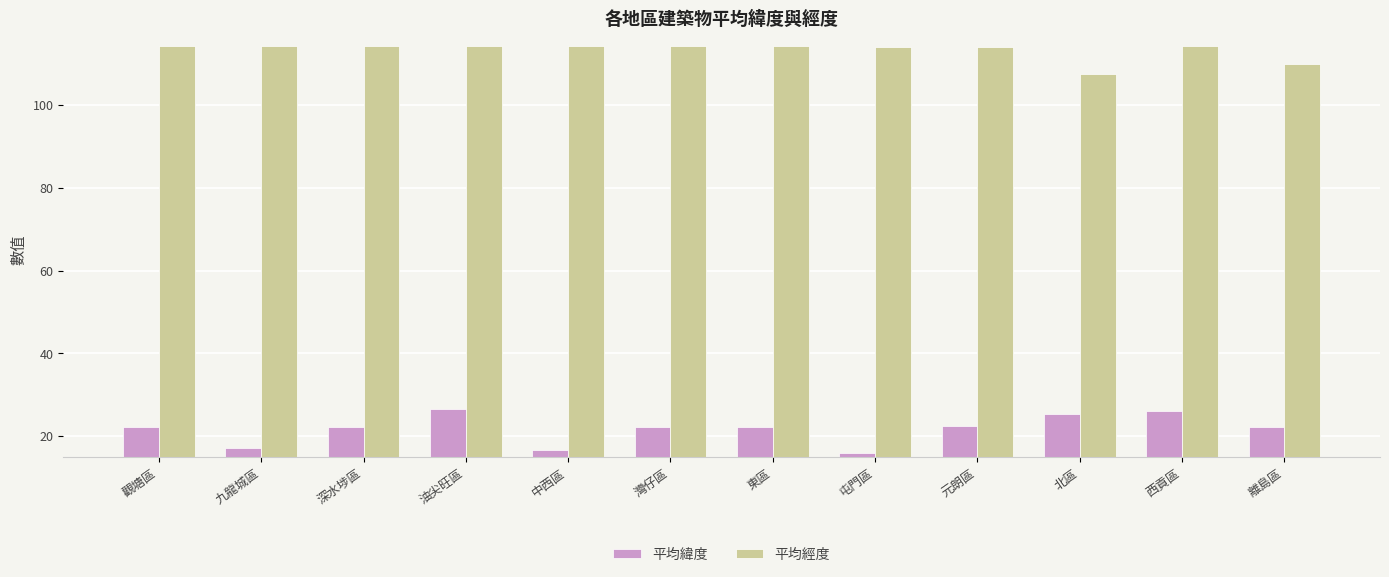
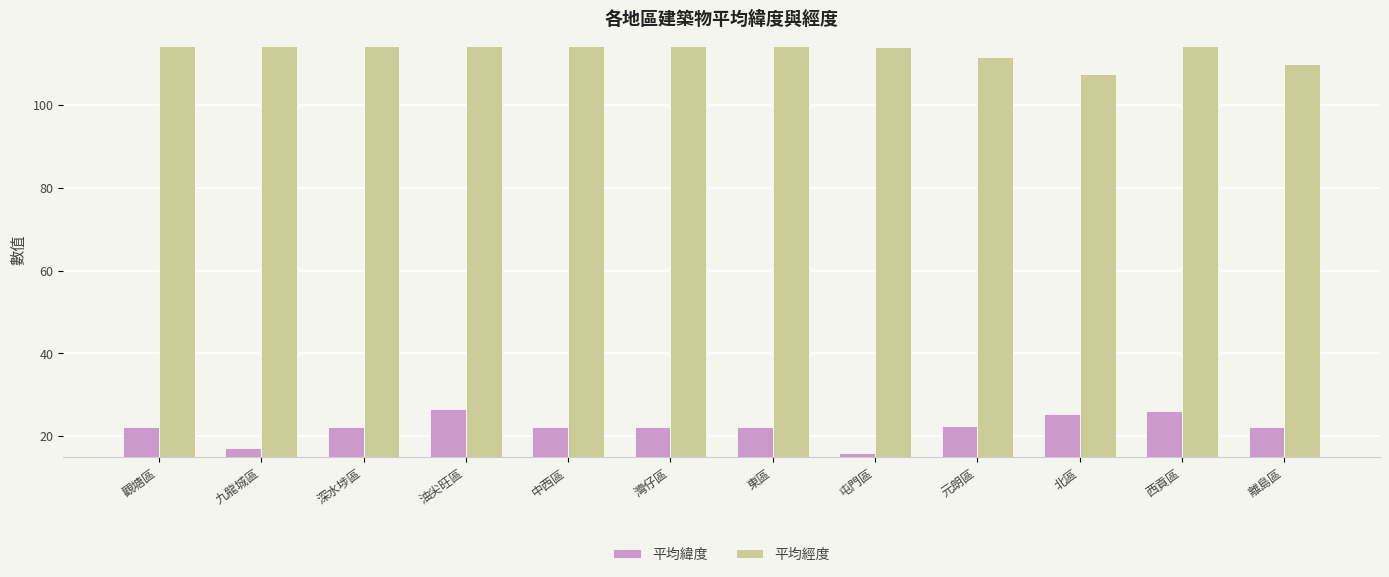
  {
    "平均緯度": {
      "觀塘區": 22,
      "九龍城區": 17,
      "深水埗區": 22,
      "油尖旺區": 27,
-     "中西區": 17,
+     "中西區": 22,
      "灣仔區": 22,
      "東區": 22,
      "屯門區": 16,
      "元朗區": 22,
      "北區": 25,
      "西貢區": 26,
      "離島區": 22
    },
    "平均經度": {
      "觀塘區": 114,
      "九龍城區": 114,
      "深水埗區": 114,
      "油尖旺區": 114,
      "中西區": 114,
      "灣仔區": 114,
      "東區": 114,
      "屯門區": 114,
-     "元朗區": 114,
+     "元朗區": 112,
      "北區": 108,
      "西貢區": 114,
      "離島區": 110
    }
  }
